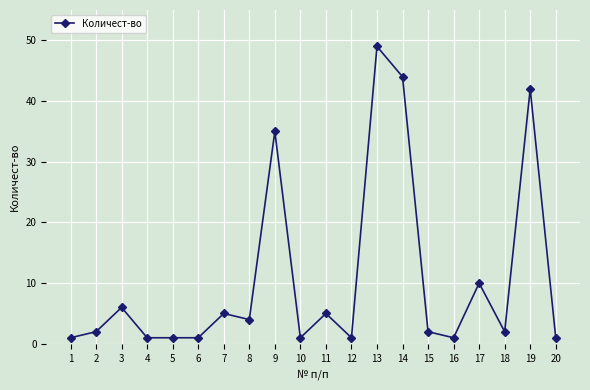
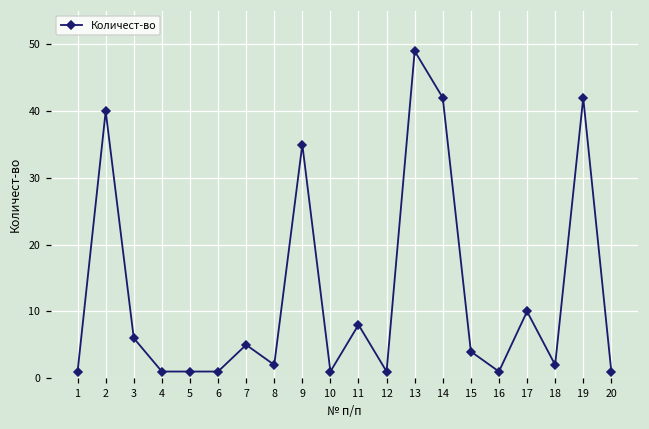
  {
    "1": 1,
-   "2": 2,
+   "2": 40,
    "3": 6,
    "4": 1,
    "5": 1,
    "6": 1,
    "7": 5,
-   "8": 4,
+   "8": 2,
    "9": 35,
    "10": 1,
-   "11": 5,
+   "11": 8,
    "12": 1,
    "13": 49,
-   "14": 44,
-   "15": 2,
+   "14": 42,
+   "15": 4,
    "16": 1,
    "17": 10,
    "18": 2,
    "19": 42,
    "20": 1
  }
